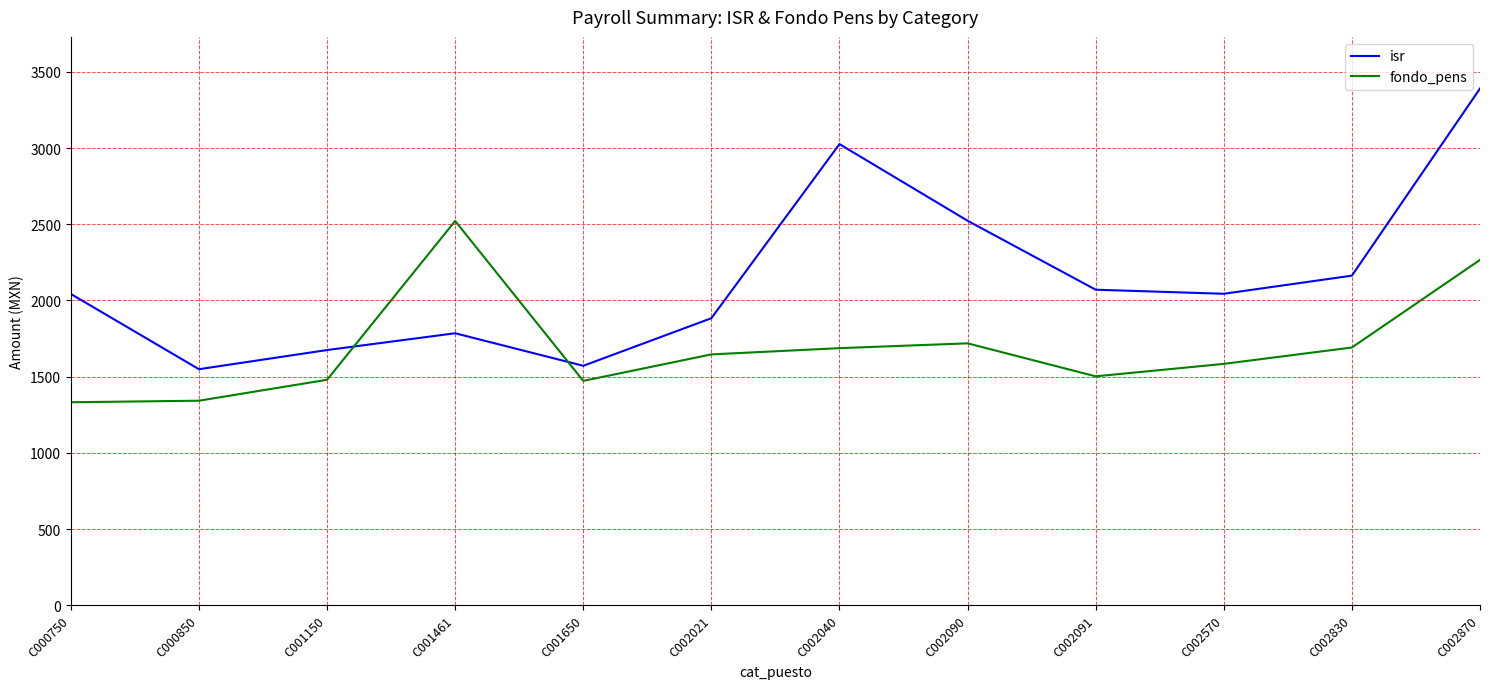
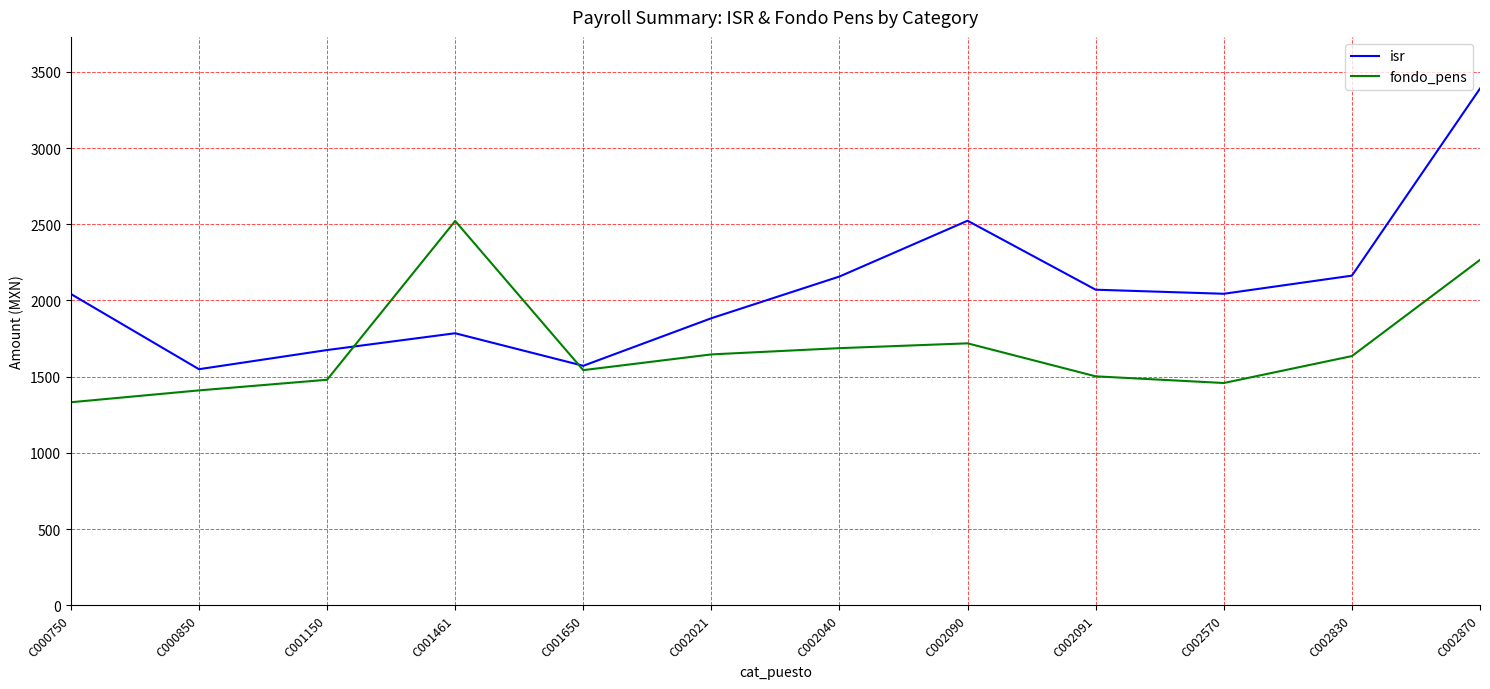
  {
    "isr": {
      "C000750": 2040,
      "C000850": 1550,
      "C001150": 1670,
      "C001461": 1780,
      "C001650": 1570,
      "C002021": 1880,
-     "C002040": 3030,
+     "C002040": 2160,
      "C002090": 2520,
      "C002091": 2070,
      "C002570": 2040,
      "C002830": 2160,
      "C002870": 3390
    },
    "fondo_pens": {
      "C000750": 1330,
-     "C000850": 1340,
+     "C000850": 1410,
      "C001150": 1480,
      "C001461": 2520,
-     "C001650": 1470,
+     "C001650": 1540,
      "C002021": 1650,
      "C002040": 1690,
      "C002090": 1720,
      "C002091": 1500,
-     "C002570": 1580,
-     "C002830": 1690,
+     "C002570": 1460,
+     "C002830": 1630,
      "C002870": 2270
    }
  }
